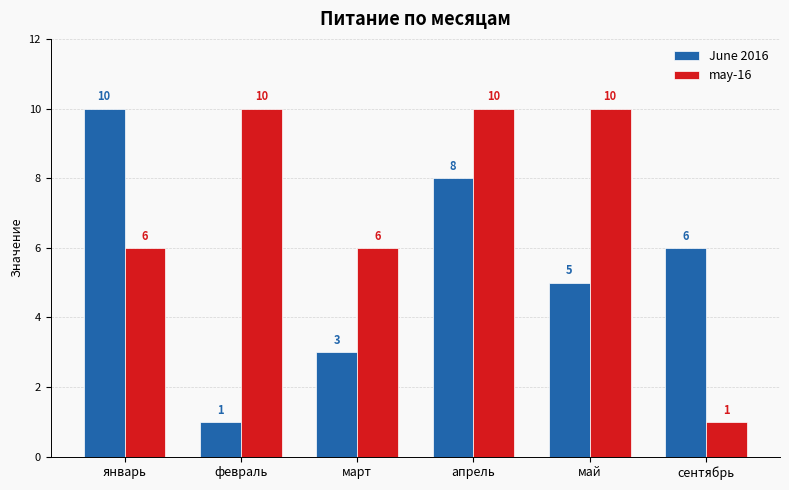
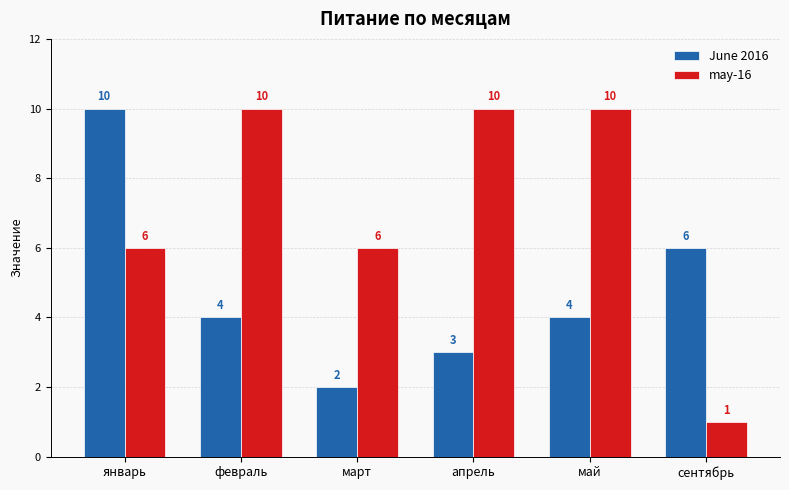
  {
    "June 2016": {
      "январь": 10,
-     "февраль": 1,
-     "март": 3,
-     "апрель": 8,
-     "май": 5,
+     "февраль": 4,
+     "март": 2,
+     "апрель": 3,
+     "май": 4,
      "сентябрь": 6
    },
    "may-16": {
      "январь": 6,
      "февраль": 10,
      "март": 6,
      "апрель": 10,
      "май": 10,
      "сентябрь": 1
    }
  }
